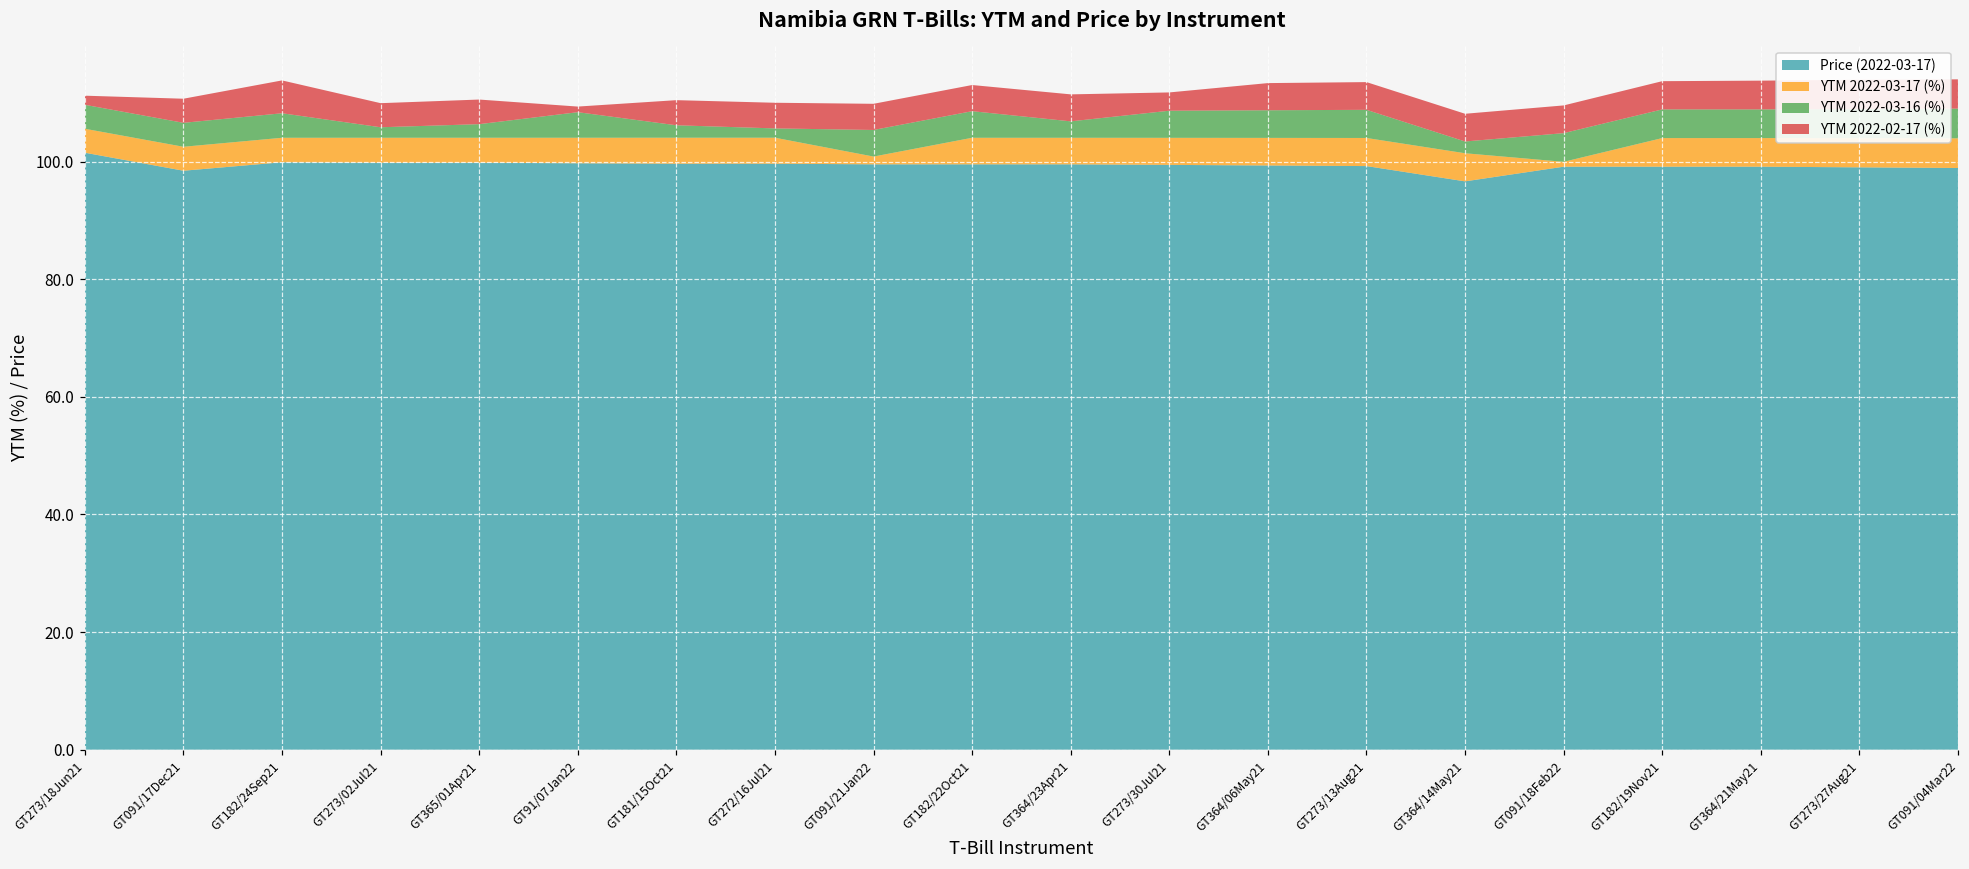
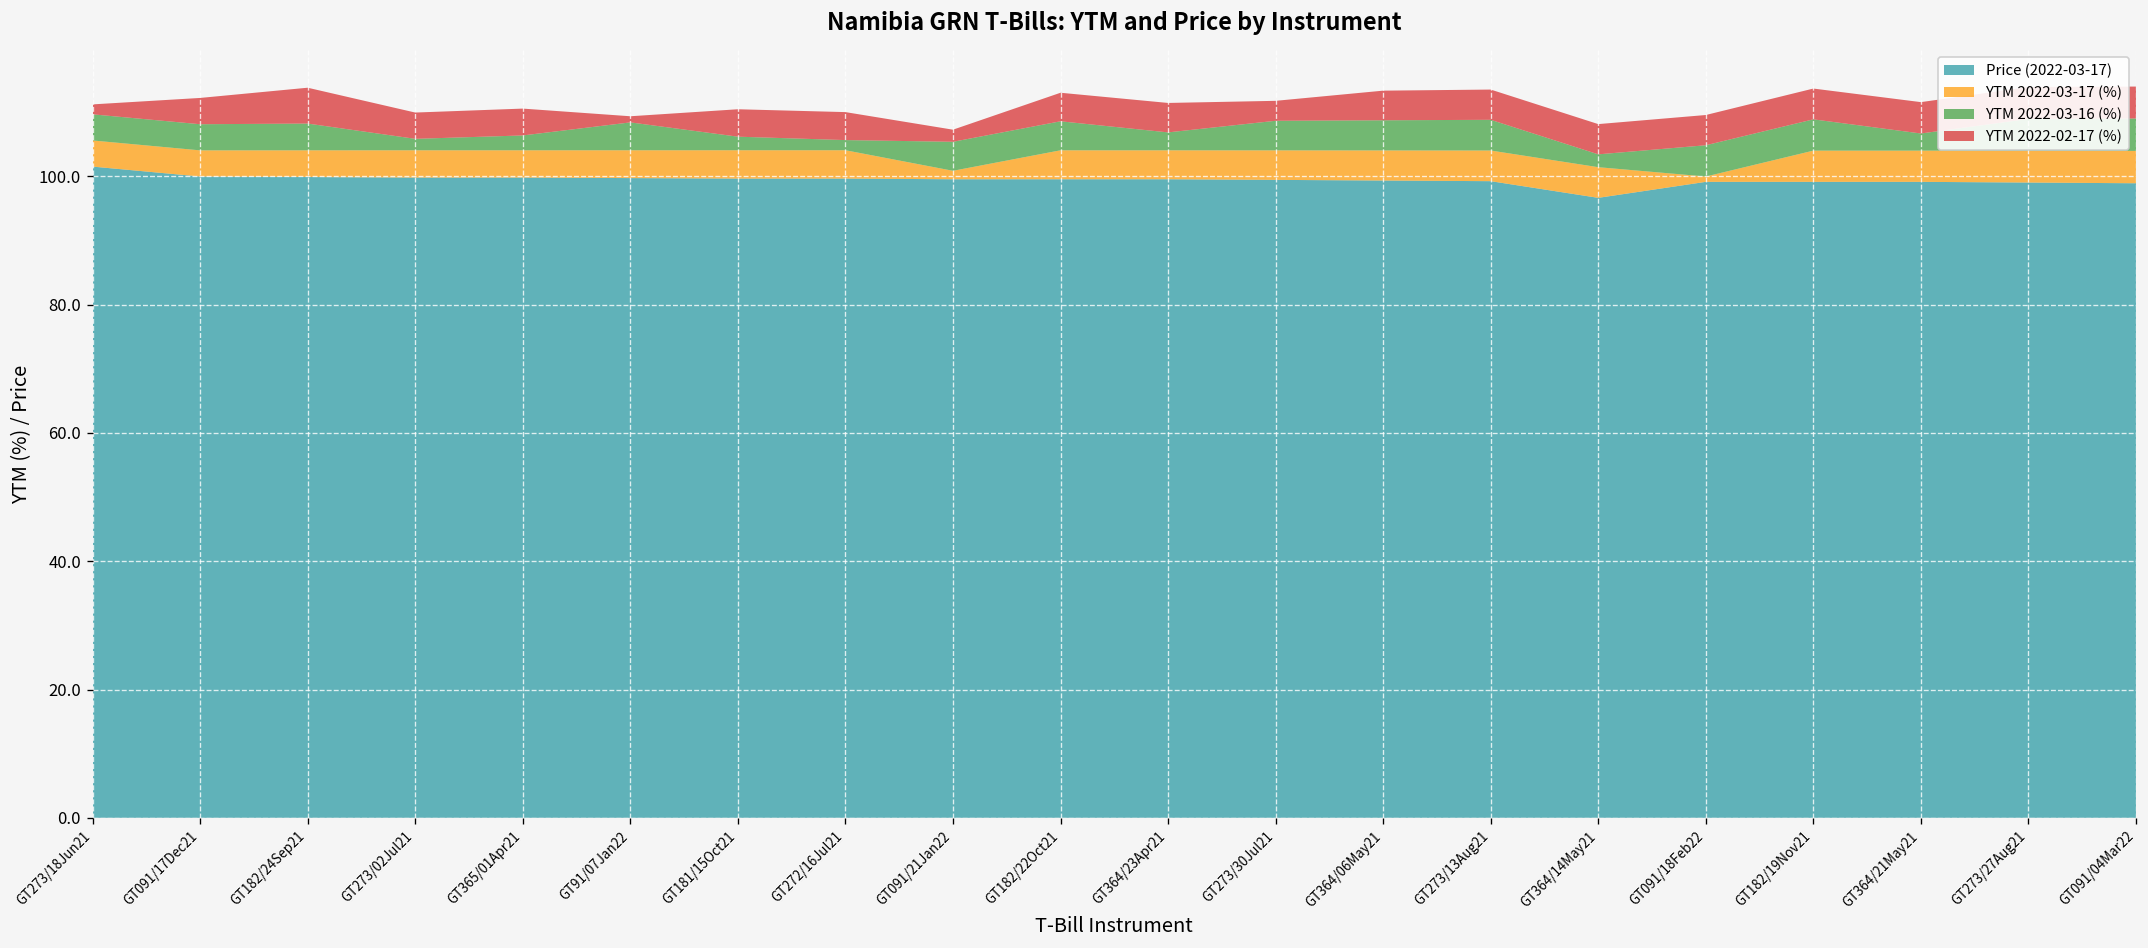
  {
    "Price (2022-03-17)": {
      "GT273/18Jun21": 102,
-     "GT091/17Dec21": 98,
+     "GT091/17Dec21": 100,
      "GT182/24Sep21": 100,
      "GT273/02Jul21": 100,
      "GT365/01Apr21": 100,
      "GT91/07Jan22": 100,
      "GT181/15Oct21": 100,
      "GT272/16Jul21": 100,
      "GT091/21Jan22": 100,
      "GT182/22Oct21": 100,
      "GT364/23Apr21": 100,
      "GT273/30Jul21": 99,
      "GT364/06May21": 99,
      "GT273/13Aug21": 99,
      "GT364/14May21": 97,
      "GT091/18Feb22": 99,
      "GT182/19Nov21": 99,
      "GT364/21May21": 99,
      "GT273/27Aug21": 99,
      "GT091/04Mar22": 99
    },
    "YTM 2022-03-17 (%)": {
      "GT273/18Jun21": 4,
      "GT091/17Dec21": 4,
      "GT182/24Sep21": 4,
      "GT273/02Jul21": 4,
      "GT365/01Apr21": 4,
      "GT91/07Jan22": 4,
      "GT181/15Oct21": 4,
      "GT272/16Jul21": 4,
      "GT091/21Jan22": 1,
      "GT182/22Oct21": 5,
      "GT364/23Apr21": 5,
      "GT273/30Jul21": 5,
      "GT364/06May21": 5,
      "GT273/13Aug21": 5,
      "GT364/14May21": 5,
      "GT091/18Feb22": 1,
      "GT182/19Nov21": 5,
      "GT364/21May21": 5,
      "GT091/04Mar22": 5
    },
    "YTM 2022-03-16 (%)": {
      "GT273/18Jun21": 4,
      "GT091/17Dec21": 4,
      "GT182/24Sep21": 4,
      "GT273/02Jul21": 2,
      "GT365/01Apr21": 2,
      "GT91/07Jan22": 4,
      "GT181/15Oct21": 2,
      "GT272/16Jul21": 2,
      "GT091/21Jan22": 5,
      "GT182/22Oct21": 5,
      "GT364/23Apr21": 3,
      "GT273/30Jul21": 5,
      "GT364/06May21": 5,
      "GT273/13Aug21": 5,
      "GT364/14May21": 2,
      "GT091/18Feb22": 5,
      "GT182/19Nov21": 5,
-     "GT364/21May21": 5,
+     "GT364/21May21": 3,
      "GT091/04Mar22": 5
    },
    "YTM 2022-02-17 (%)": {
      "GT273/18Jun21": 2,
      "GT091/17Dec21": 4,
      "GT182/24Sep21": 6,
      "GT273/02Jul21": 4,
      "GT365/01Apr21": 4,
      "GT91/07Jan22": 1,
      "GT181/15Oct21": 4,
      "GT272/16Jul21": 4,
-     "GT091/21Jan22": 4,
+     "GT091/21Jan22": 2,
      "GT182/22Oct21": 4,
      "GT364/23Apr21": 5,
      "GT273/30Jul21": 3,
      "GT364/06May21": 5,
      "GT273/13Aug21": 5,
      "GT364/14May21": 5,
      "GT091/18Feb22": 5,
      "GT182/19Nov21": 5,
      "GT364/21May21": 5,
      "GT091/04Mar22": 5
    }
  }
